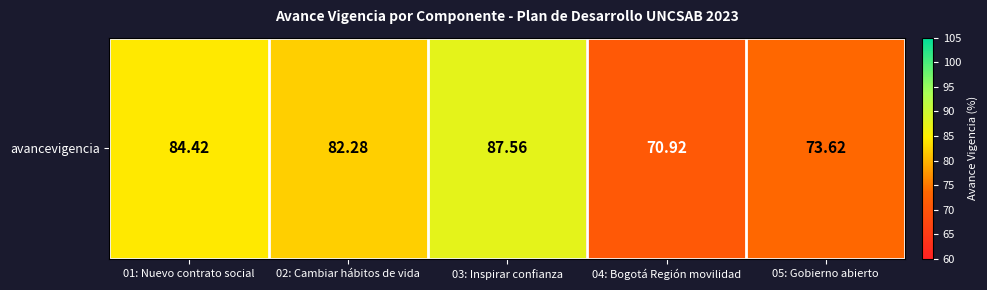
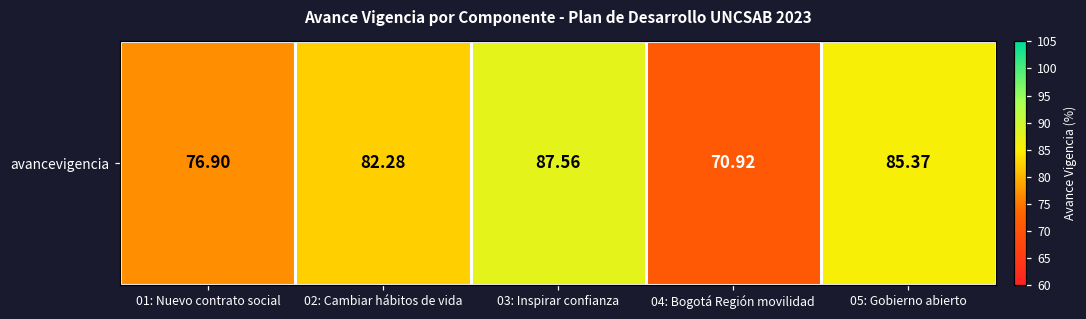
  {
    "avancevigencia": {
-     "01: Nuevo contrato social": 84.42,
+     "01: Nuevo contrato social": 76.90,
      "02: Cambiar hábitos de vida": 82.28,
      "03: Inspirar confianza": 87.56,
      "04: Bogotá Región movilidad": 70.92,
-     "05: Gobierno abierto": 73.62
+     "05: Gobierno abierto": 85.37
    }
  }
